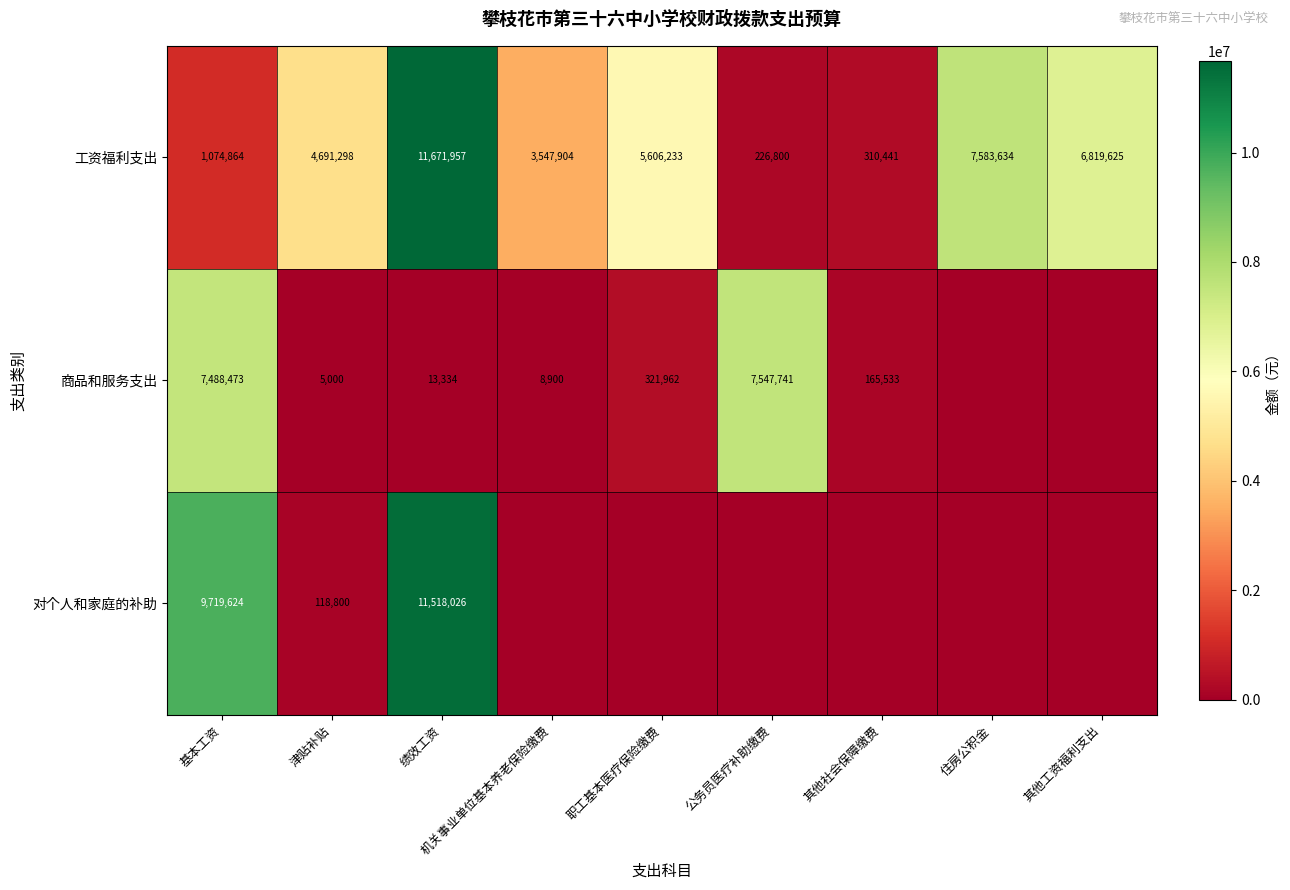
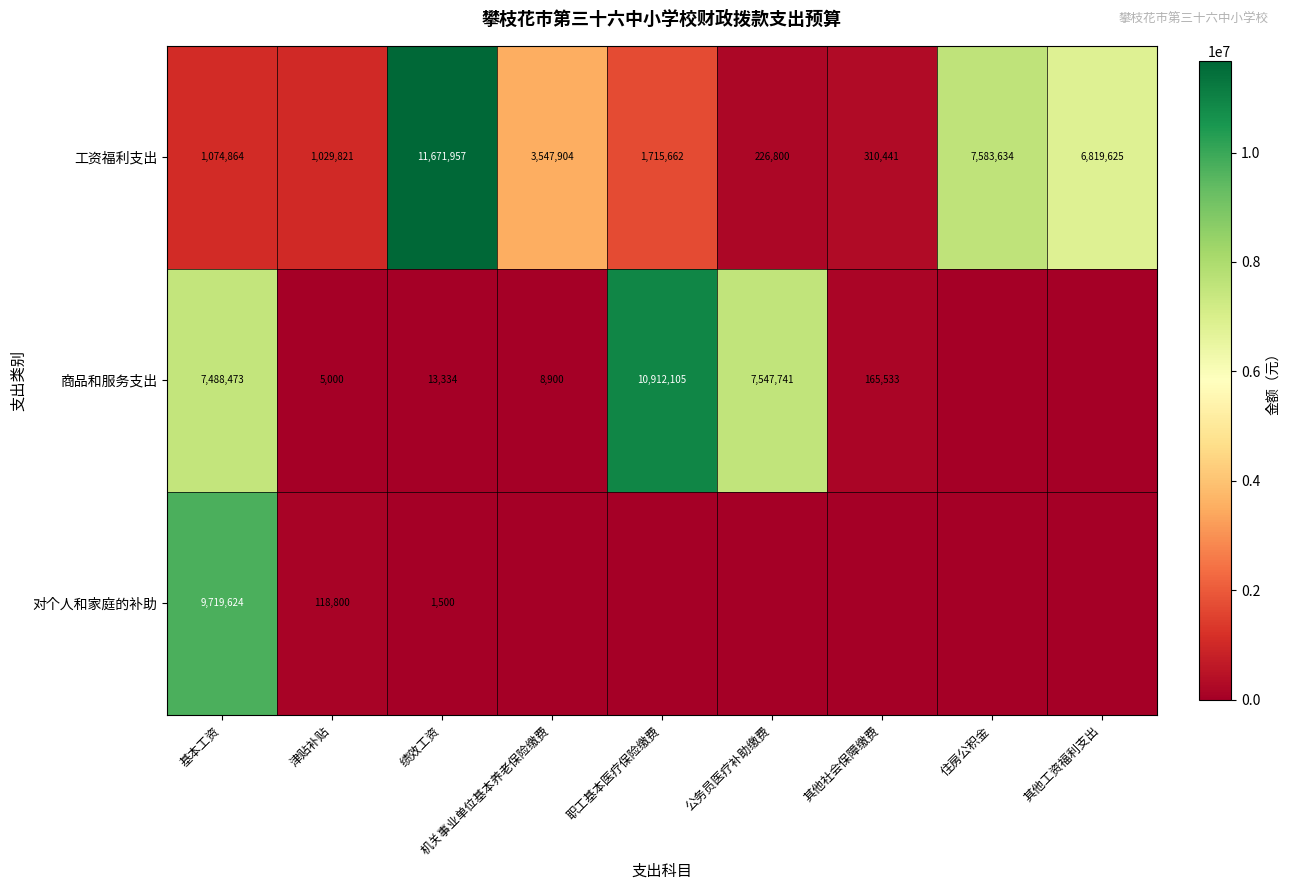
  {
    "工资福利支出": {
      "基本工资": "1,074,864",
-     "津贴补贴": "4,691,298",
+     "津贴补贴": "1,029,821",
      "绩效工资": "11,671,957",
      "机关事业单位基本养老保险缴费": "3,547,904",
-     "职工基本医疗保险缴费": "5,606,233",
+     "职工基本医疗保险缴费": "1,715,662",
      "公务员医疗补助缴费": "226,800",
      "其他社会保障缴费": "310,441",
      "住房公积金": "7,583,634",
      "其他工资福利支出": "6,819,625"
    },
    "商品和服务支出": {
      "基本工资": "7,488,473",
      "津贴补贴": "5,000",
      "绩效工资": "13,334",
      "机关事业单位基本养老保险缴费": "8,900",
-     "职工基本医疗保险缴费": "321,962",
+     "职工基本医疗保险缴费": "10,912,105",
      "公务员医疗补助缴费": "7,547,741",
      "其他社会保障缴费": "165,533"
    },
    "对个人和家庭的补助": {
      "基本工资": "9,719,624",
      "津贴补贴": "118,800",
-     "绩效工资": "11,518,026"
+     "绩效工资": "1,500"
    }
  }
